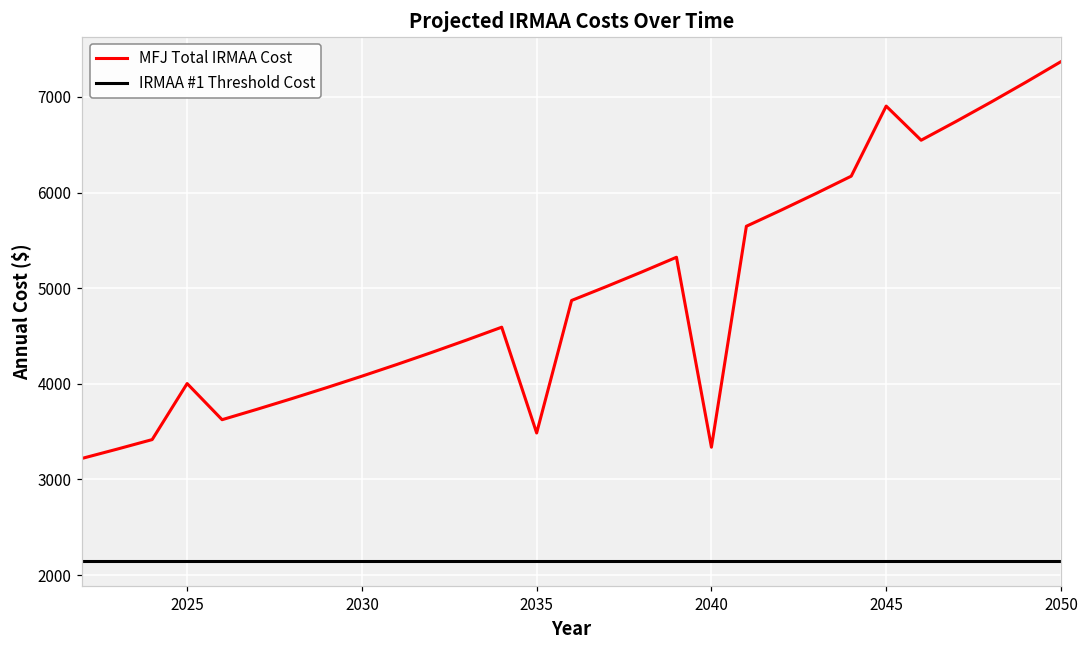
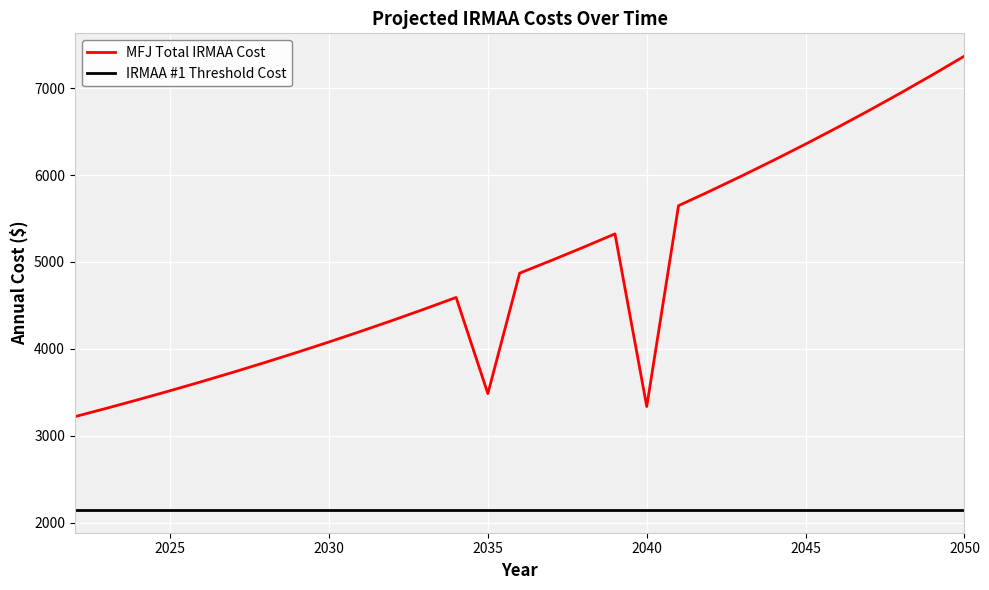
  {
    "MFJ Total IRMAA Cost": {
-     "2025": 4000,
+     "2025": 3500,
      "2030": 4100,
      "2035": 3500,
      "2040": 3300,
-     "2045": 6900,
+     "2045": 6400,
      "2050": 7400
    },
    "IRMAA #1 Threshold Cost": {
      "2025": 2100,
      "2030": 2100,
      "2035": 2100,
      "2040": 2100,
      "2045": 2100,
      "2050": 2100
    }
  }
